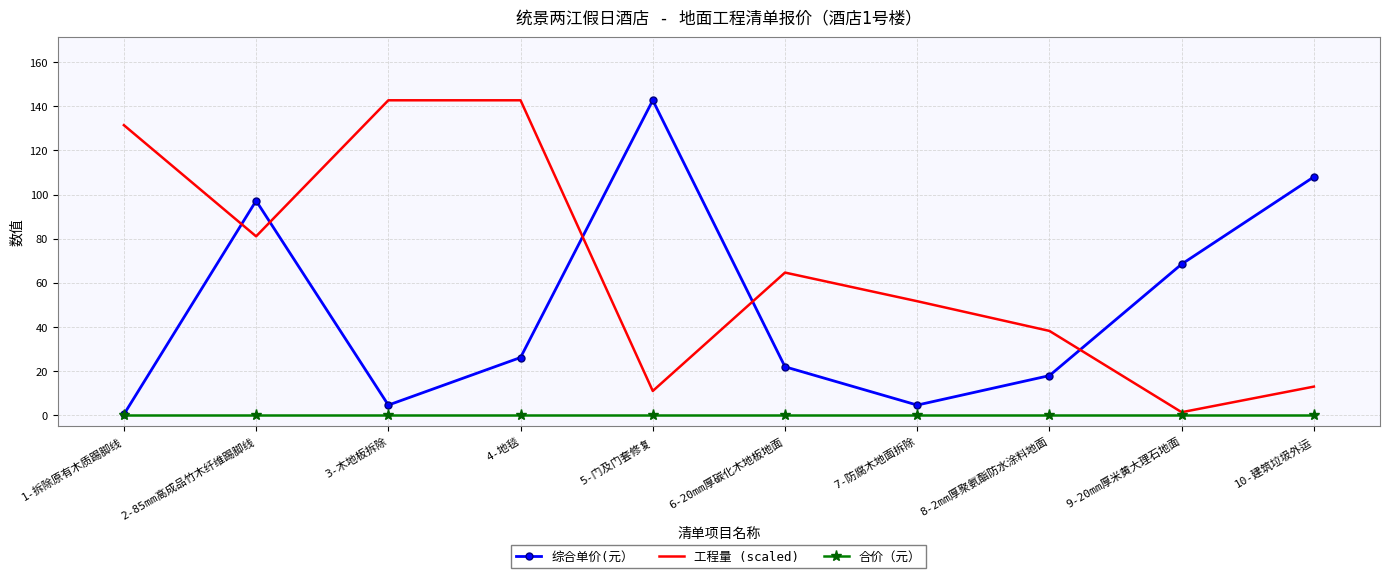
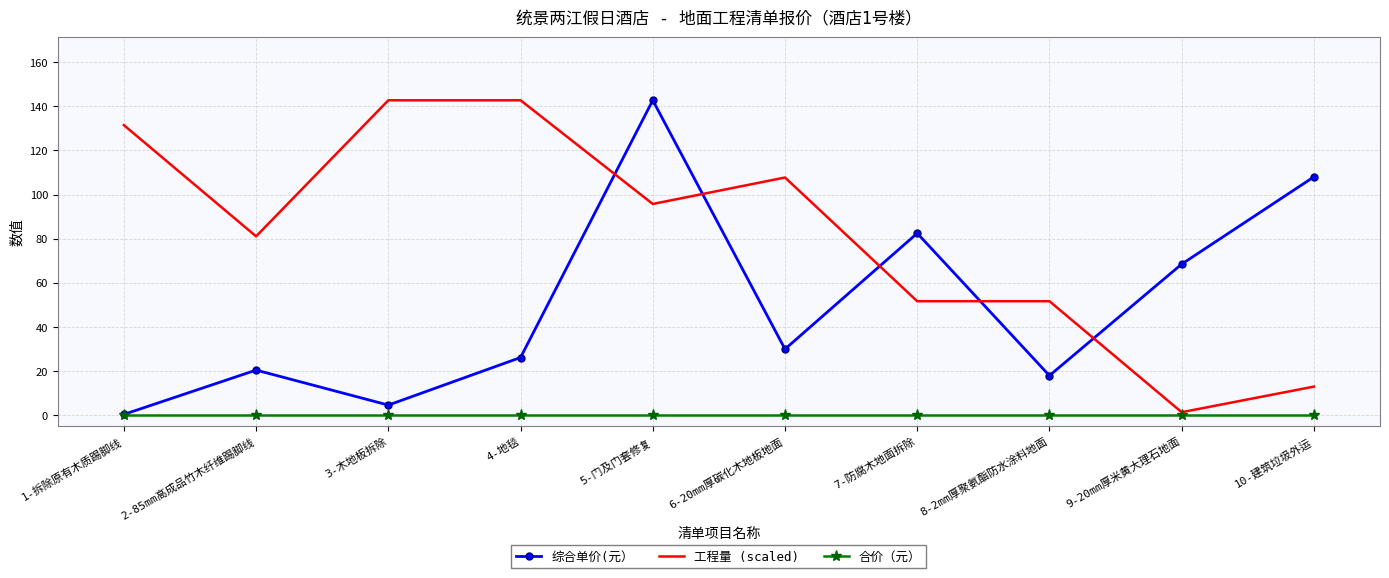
  {
    "综合单价(元）": {
-     "2-85mm高成品竹木纤维踢脚线": 97,
+     "2-85mm高成品竹木纤维踢脚线": 21,
      "3-木地板拆除": 5,
      "4-地毯": 26,
      "5-门及门套修复": 143,
-     "6-20mm厚碳化木地板地面": 22,
-     "7-防腐木地面拆除": 5,
+     "6-20mm厚碳化木地板地面": 30,
+     "7-防腐木地面拆除": 82,
      "8-2mm厚聚氨酯防水涂料地面": 18,
      "9-20mm厚米黄大理石地面": 69,
      "10-建筑垃圾外运": 108
    },
    "工程量 (scaled)": {
      "1-拆除原有木质踢脚线": 131,
      "2-85mm高成品竹木纤维踢脚线": 81,
      "3-木地板拆除": 143,
      "4-地毯": 143,
-     "5-门及门套修复": 11,
-     "6-20mm厚碳化木地板地面": 65,
+     "5-门及门套修复": 96,
+     "6-20mm厚碳化木地板地面": 108,
      "7-防腐木地面拆除": 52,
-     "8-2mm厚聚氨酯防水涂料地面": 38,
+     "8-2mm厚聚氨酯防水涂料地面": 52,
      "9-20mm厚米黄大理石地面": 1,
      "10-建筑垃圾外运": 13
    },
    "合价（元）": {
      "2-85mm高成品竹木纤维踢脚线": 0,
      "3-木地板拆除": 0,
      "4-地毯": 0,
      "5-门及门套修复": 0,
      "6-20mm厚碳化木地板地面": 0,
      "7-防腐木地面拆除": 0,
      "8-2mm厚聚氨酯防水涂料地面": 0,
      "9-20mm厚米黄大理石地面": 0,
      "10-建筑垃圾外运": 0
    }
  }
